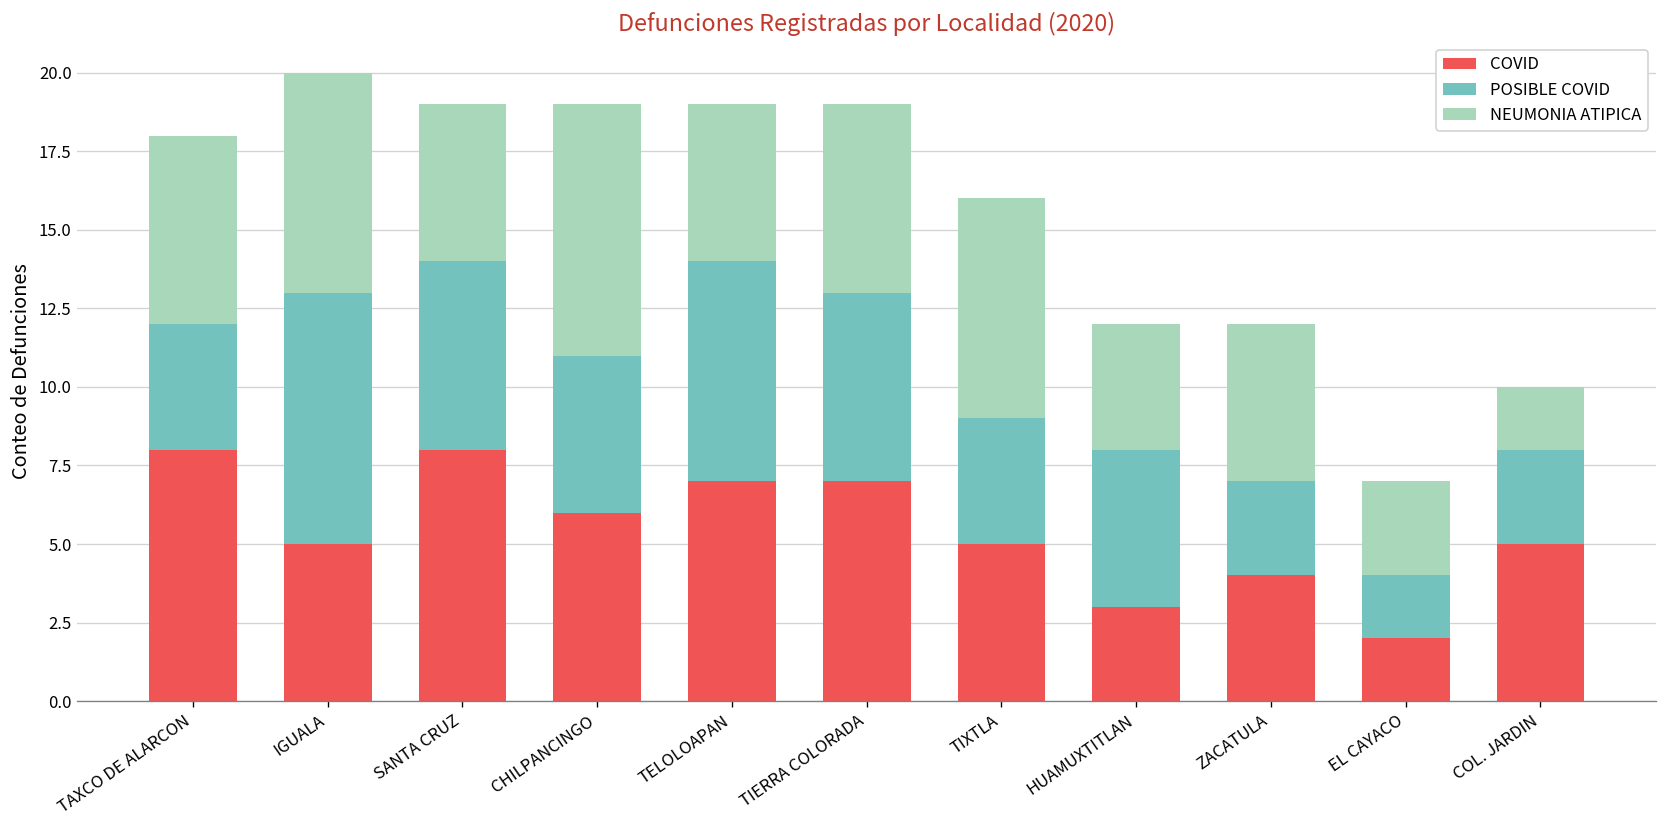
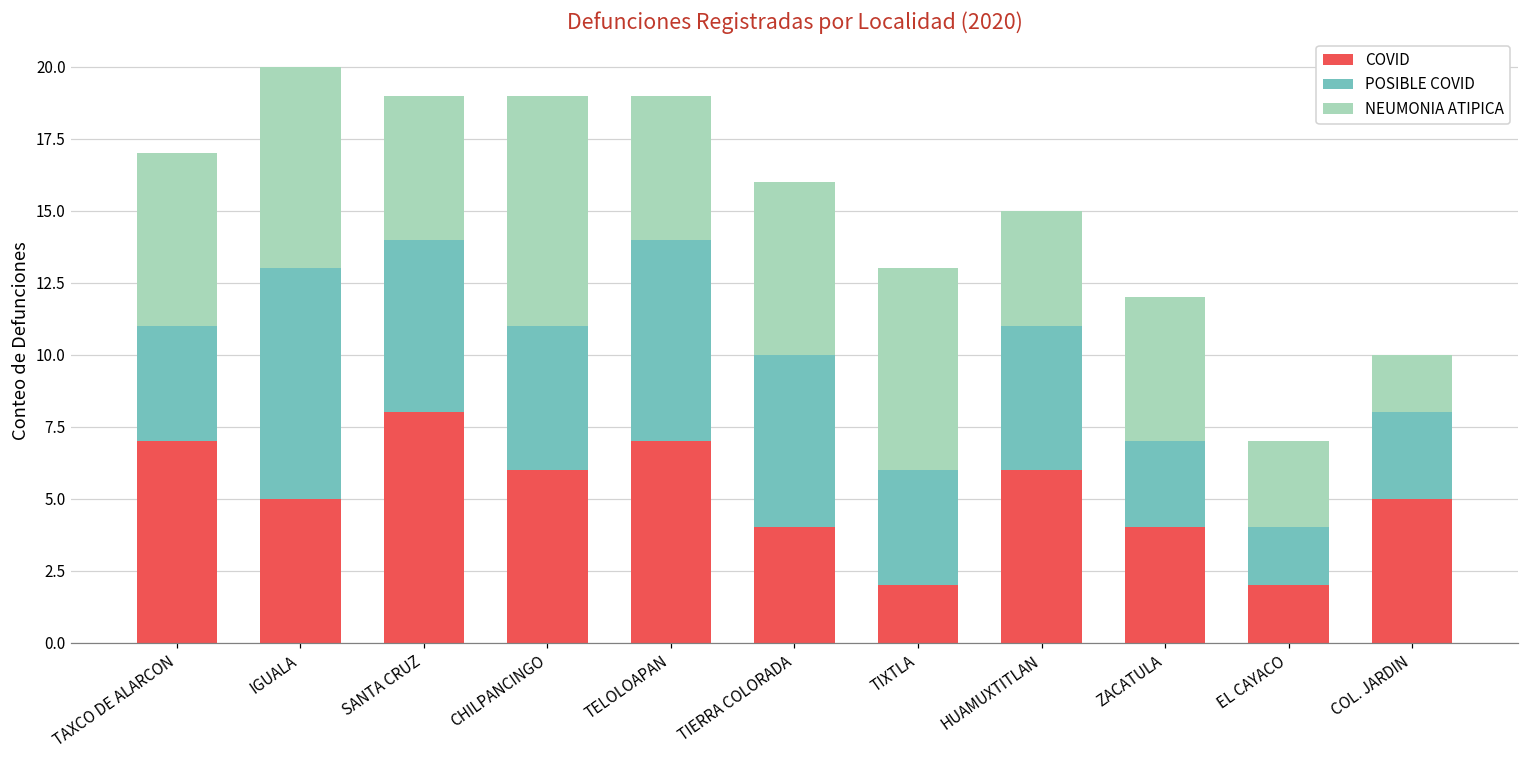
  {
    "COVID": {
-     "TAXCO DE ALARCON": 8,
+     "TAXCO DE ALARCON": 7,
      "IGUALA": 5,
      "SANTA CRUZ": 8,
      "CHILPANCINGO": 6,
      "TELOLOAPAN": 7,
-     "TIERRA COLORADA": 7,
-     "TIXTLA": 5,
-     "HUAMUXTITLAN": 3,
+     "TIERRA COLORADA": 4,
+     "TIXTLA": 2,
+     "HUAMUXTITLAN": 6,
      "ZACATULA": 4,
      "EL CAYACO": 2,
      "COL. JARDIN": 5
    }
  }
